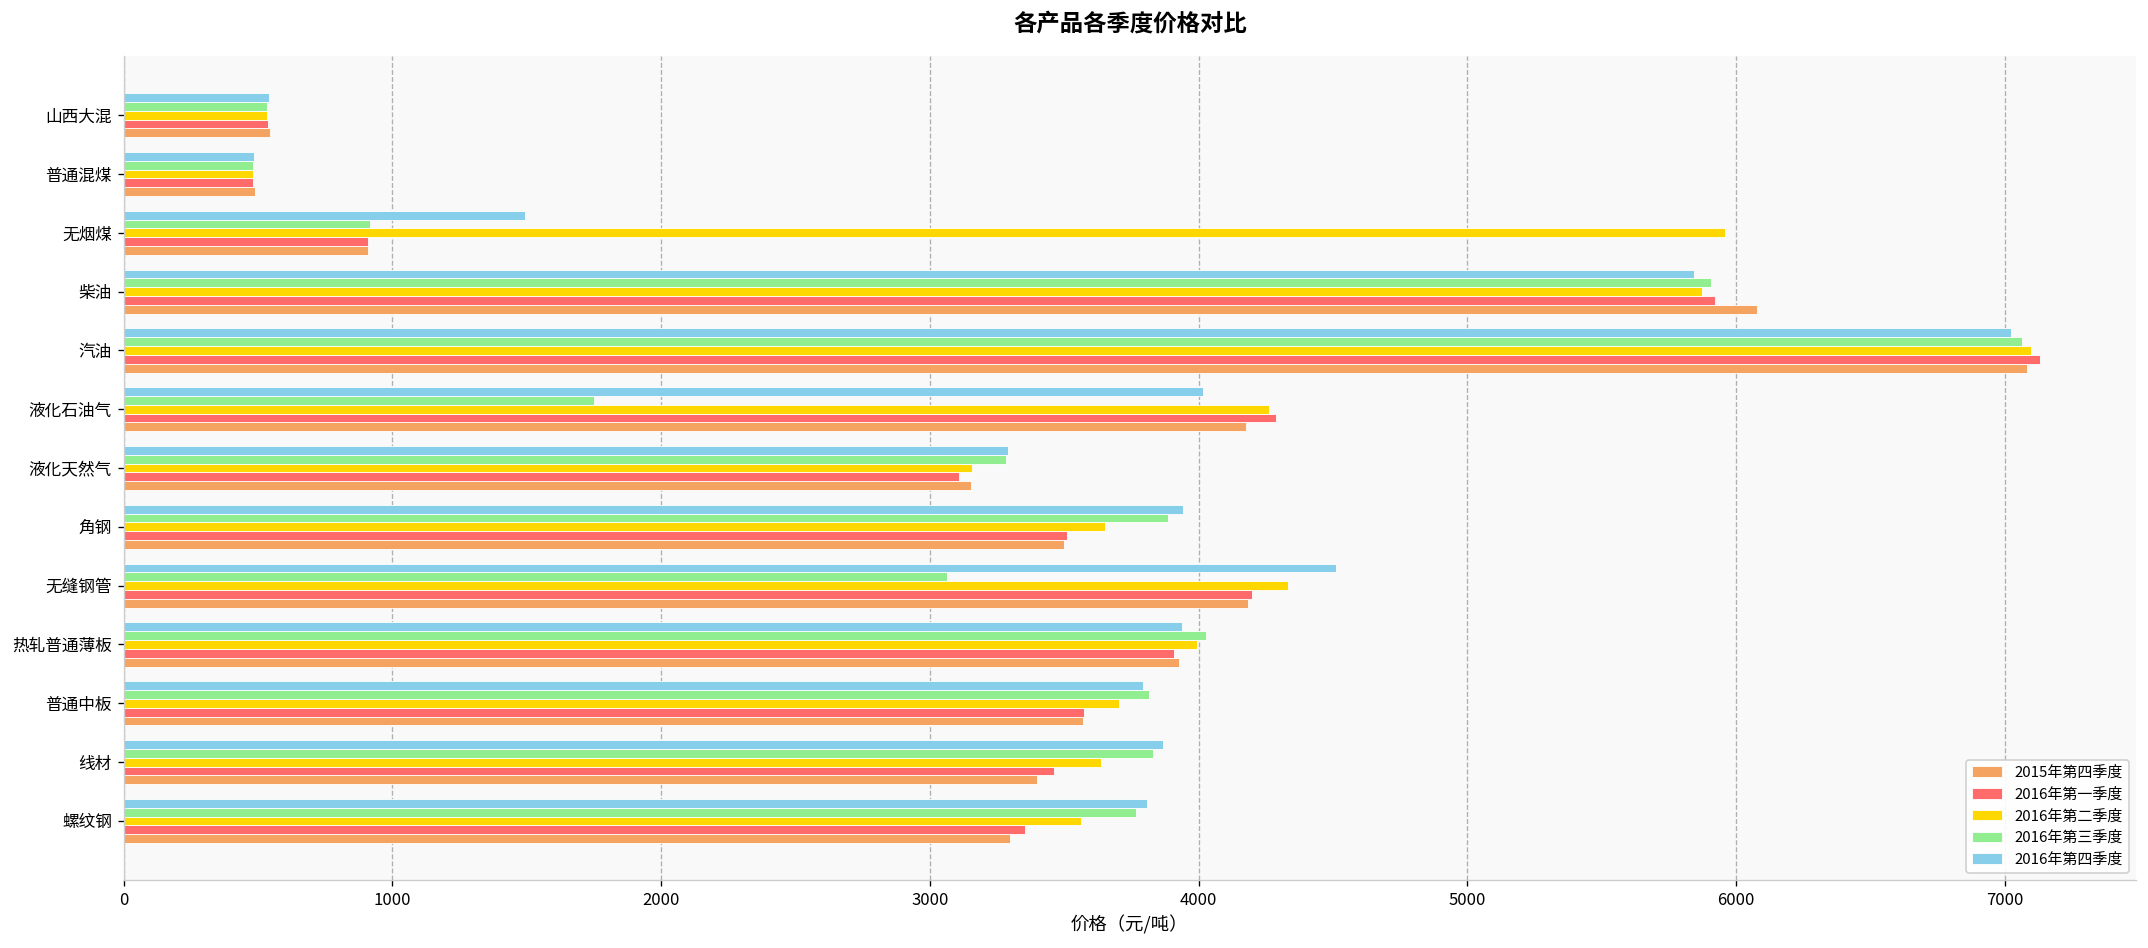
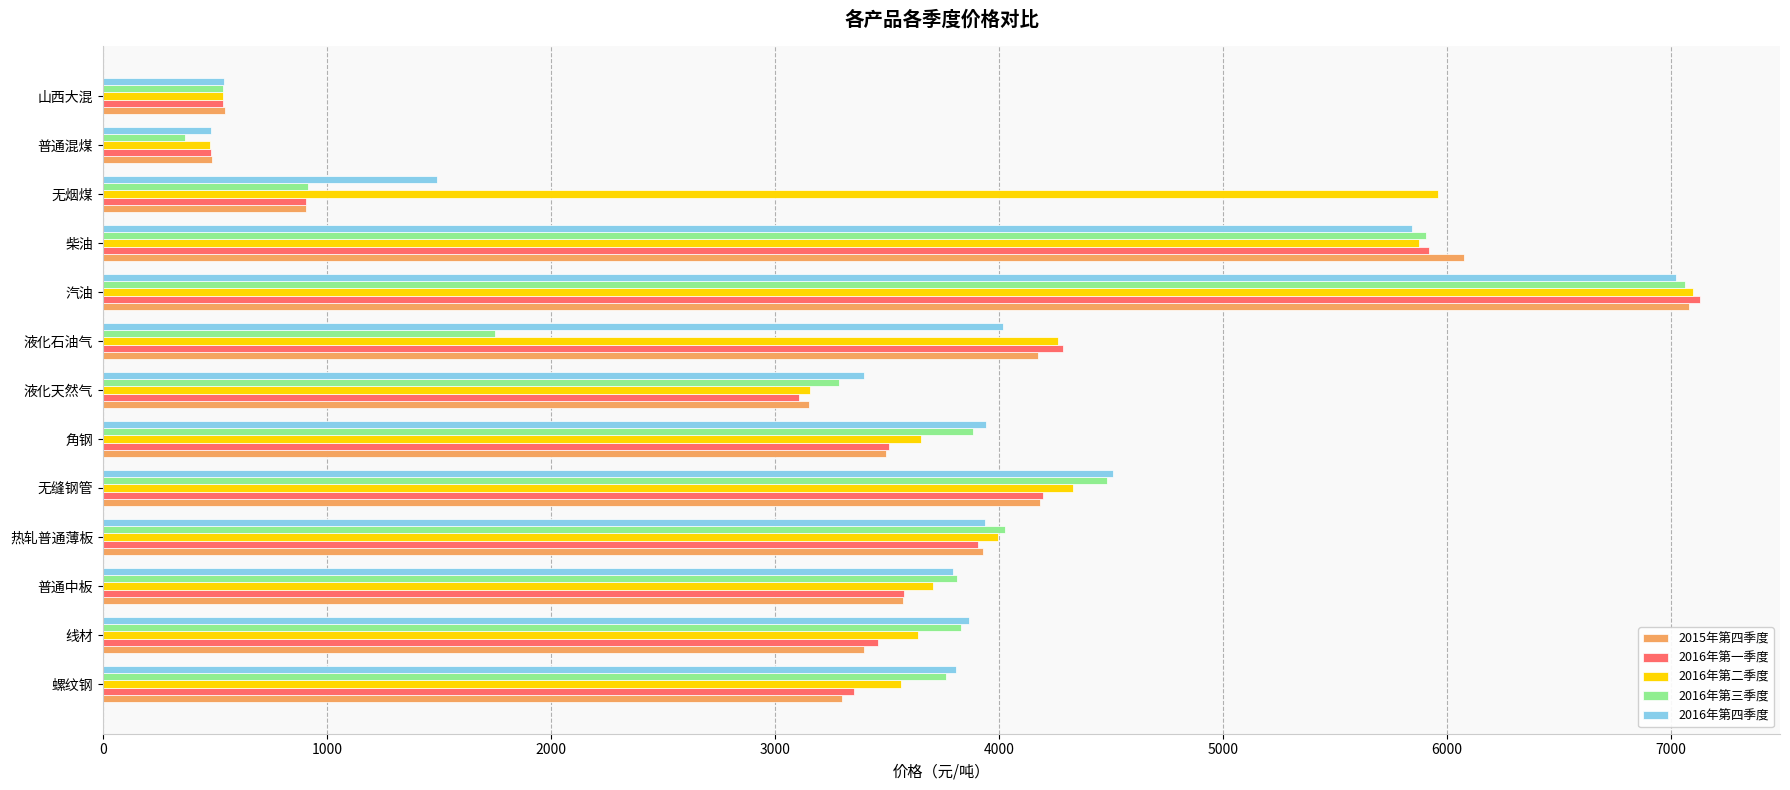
  {
    "2016年第二季度": {
      "山西大混": 540,
      "普通混煤": 480,
      "无烟煤": 5960,
      "柴油": 5880,
      "汽油": 7100,
      "液化石油气": 4260,
      "液化天然气": 3160,
      "角钢": 3650,
      "无缝钢管": 4330,
      "热轧普通薄板": 4000,
      "普通中板": 3710,
      "线材": 3640,
      "螺纹钢": 3560
    },
    "2016年第三季度": {
      "山西大混": 540,
-     "普通混煤": 480,
+     "普通混煤": 370,
      "无烟煤": 920,
      "柴油": 5910,
      "汽油": 7060,
      "液化石油气": 1750,
      "液化天然气": 3290,
      "角钢": 3890,
-     "无缝钢管": 3060,
+     "无缝钢管": 4480,
      "热轧普通薄板": 4030,
      "普通中板": 3820,
      "线材": 3830,
      "螺纹钢": 3770
    },
    "2016年第四季度": {
      "山西大混": 540,
      "普通混煤": 480,
      "无烟煤": 1490,
      "柴油": 5840,
      "汽油": 7020,
      "液化石油气": 4020,
-     "液化天然气": 3290,
+     "液化天然气": 3400,
      "角钢": 3940,
      "无缝钢管": 4510,
      "热轧普通薄板": 3940,
      "普通中板": 3800,
      "线材": 3870,
      "螺纹钢": 3810
    }
  }
